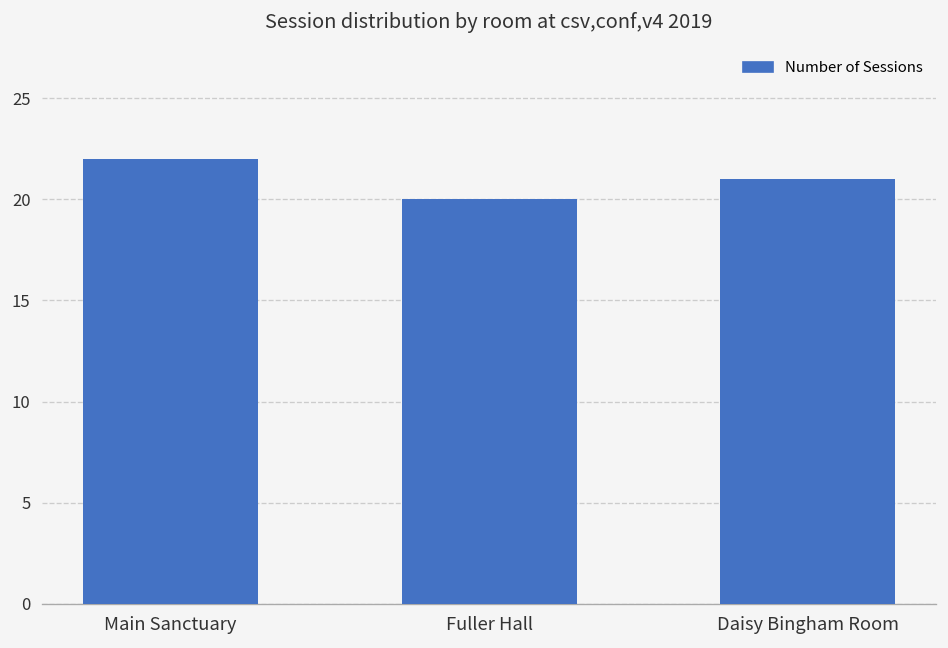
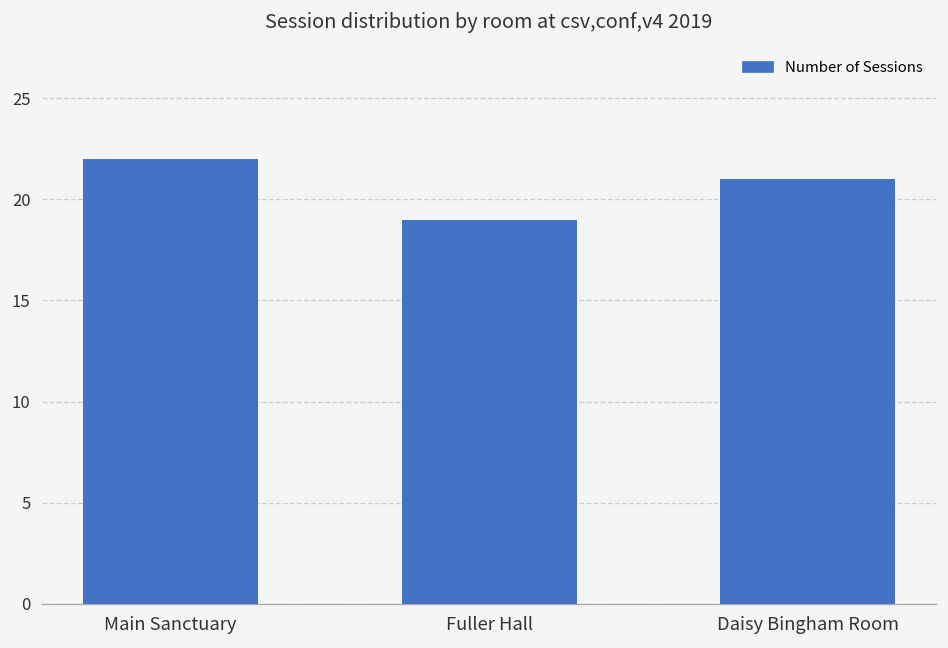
  {
    "Main Sanctuary": 22,
-   "Fuller Hall": 20,
+   "Fuller Hall": 19,
    "Daisy Bingham Room": 21
  }
